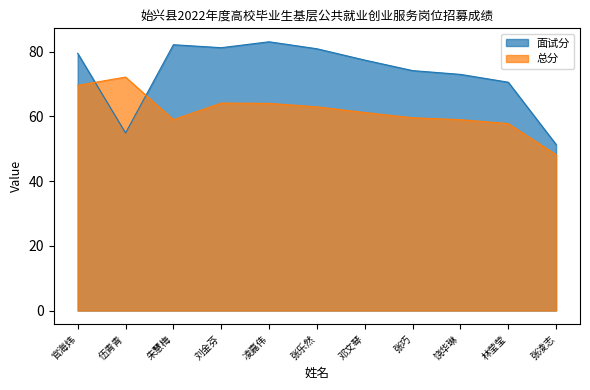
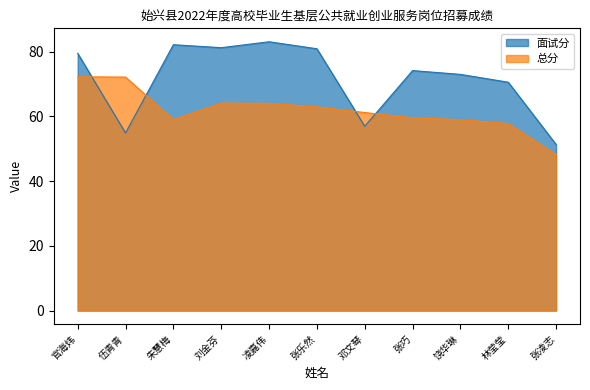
  {
    "面试分": {
      "官海炜": 80,
      "伍青青": 55,
      "朱慧梅": 82,
      "刘金芬": 81,
      "凌嘉伟": 83,
      "张乐然": 81,
-     "邓文琴": 77,
+     "邓文琴": 57,
      "张巧": 74,
      "饶华琳": 73,
      "林莹莹": 71,
      "张凌志": 51
    },
    "总分": {
-     "官海炜": 70,
+     "官海炜": 72,
      "伍青青": 72,
      "朱慧梅": 59,
      "刘金芬": 64,
      "凌嘉伟": 64,
      "张乐然": 63,
      "邓文琴": 61,
      "张巧": 60,
      "饶华琳": 59,
      "林莹莹": 58,
      "张凌志": 48
    }
  }
